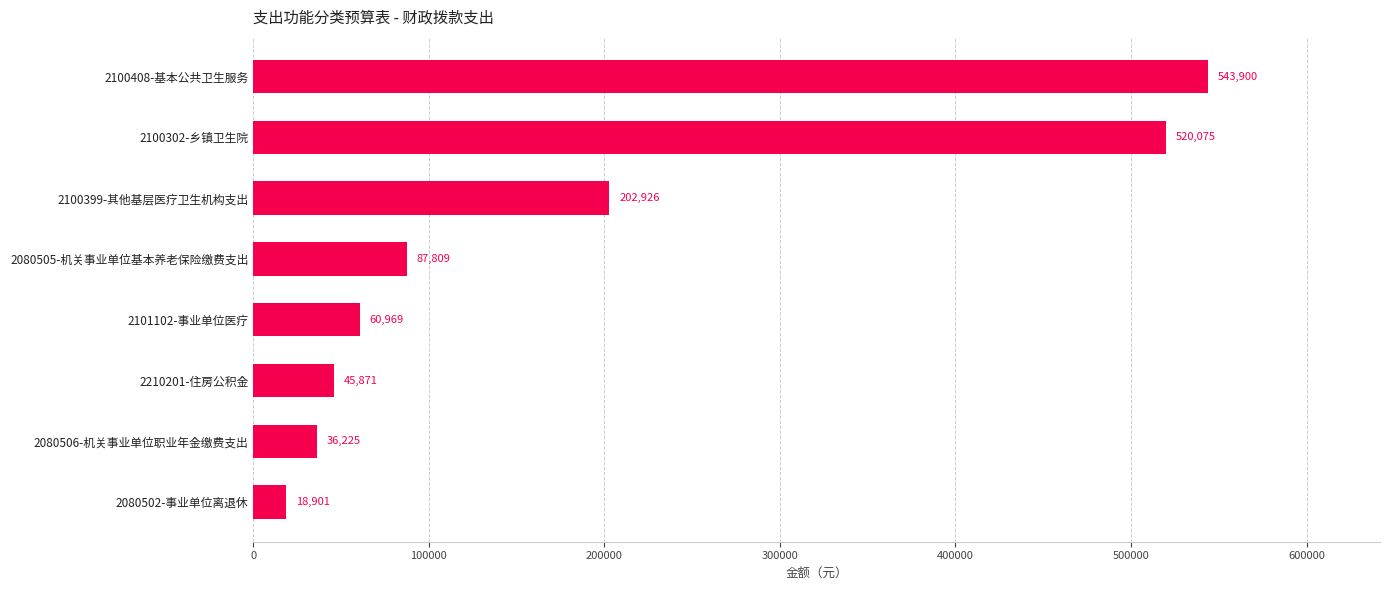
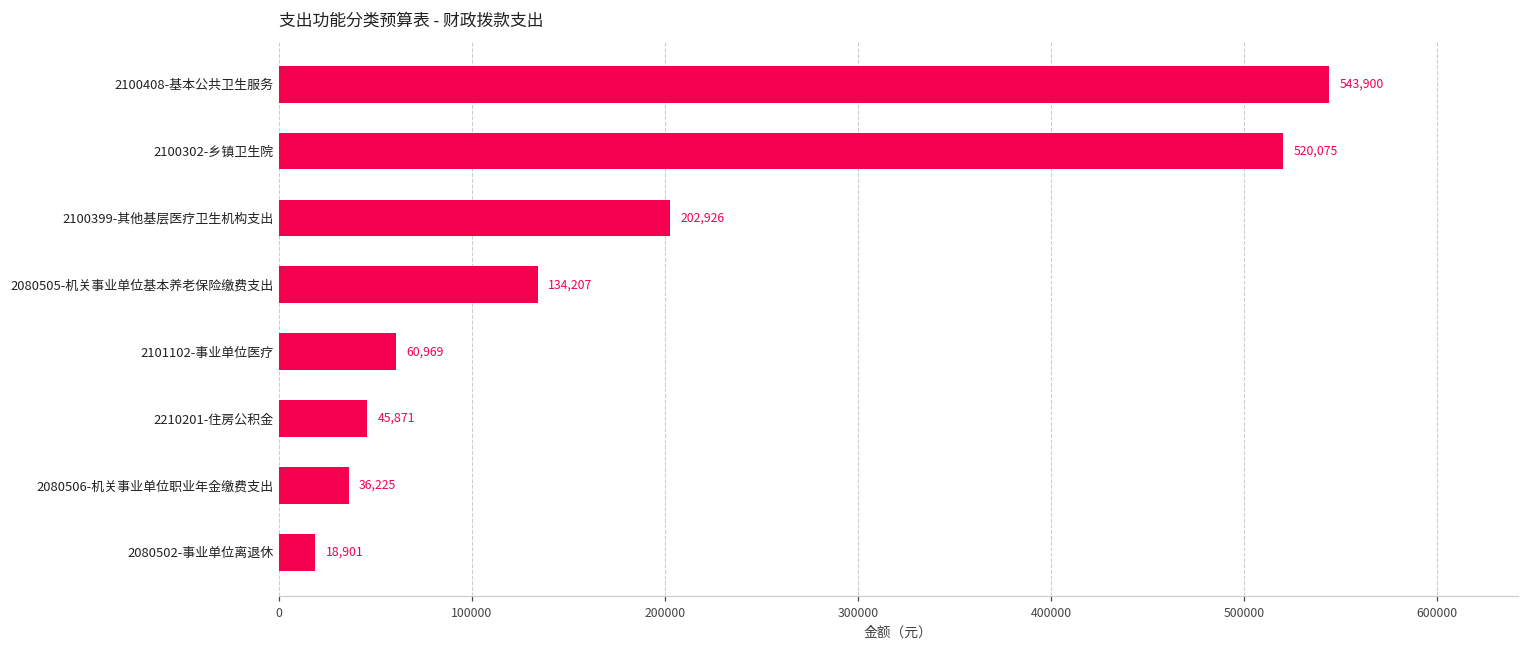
  {
    "2100408-基本公共卫生服务": "543,900",
    "2100302-乡镇卫生院": "520,075",
    "2100399-其他基层医疗卫生机构支出": "202,926",
-   "2080505-机关事业单位基本养老保险缴费支出": "87,809",
+   "2080505-机关事业单位基本养老保险缴费支出": "134,207",
    "2101102-事业单位医疗": "60,969",
    "2210201-住房公积金": "45,871",
    "2080506-机关事业单位职业年金缴费支出": "36,225",
    "2080502-事业单位离退休": "18,901"
  }
